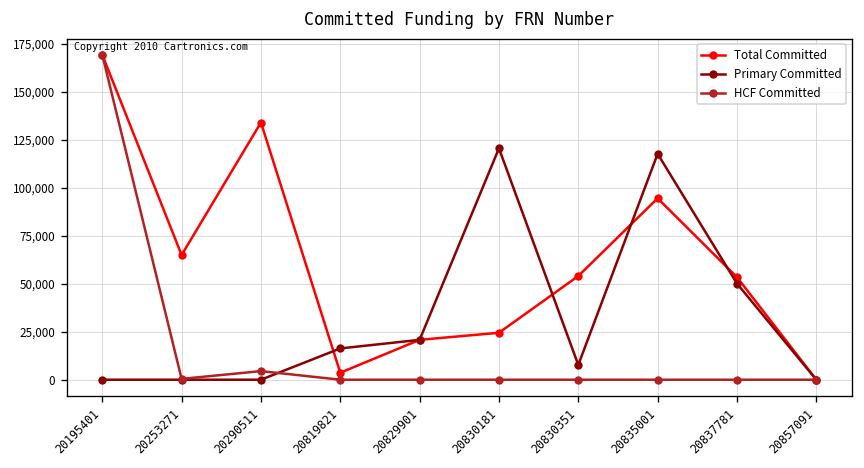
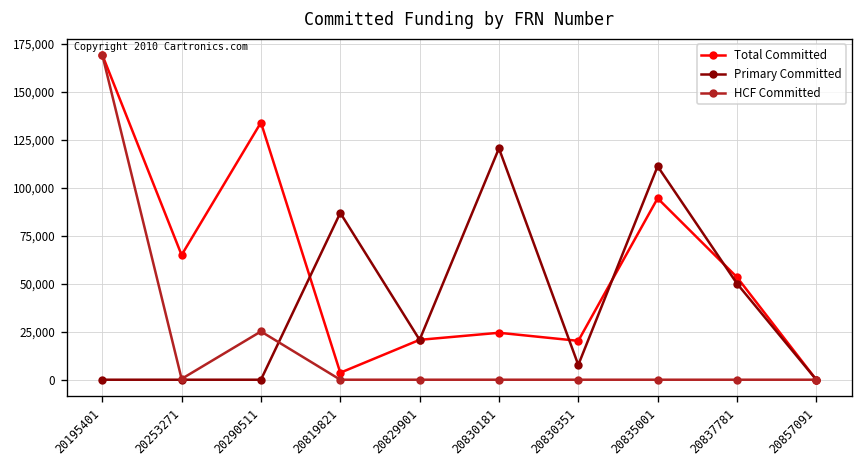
  {
    "Total Committed": {
      "20253271": "65,000",
      "20290511": "134,000",
      "20819821": "4,000",
      "20830181": "24,000",
-     "20830351": "54,000",
+     "20830351": "20,000",
      "20835001": "94,000",
      "20837781": "53,000"
    },
    "Primary Committed": {
      "20195401": "0",
      "20290511": "0",
-     "20819821": "16,000",
+     "20819821": "87,000",
      "20830181": "120,000",
      "20830351": "8,000",
-     "20835001": "118,000",
+     "20835001": "111,000",
      "20837781": "50,000"
    },
    "HCF Committed": {
-     "20290511": "4,000",
+     "20290511": "25,000",
      "20819821": "0",
      "20829901": "0",
      "20830181": "0",
      "20830351": "0",
      "20835001": "0",
      "20837781": "0"
    }
  }
